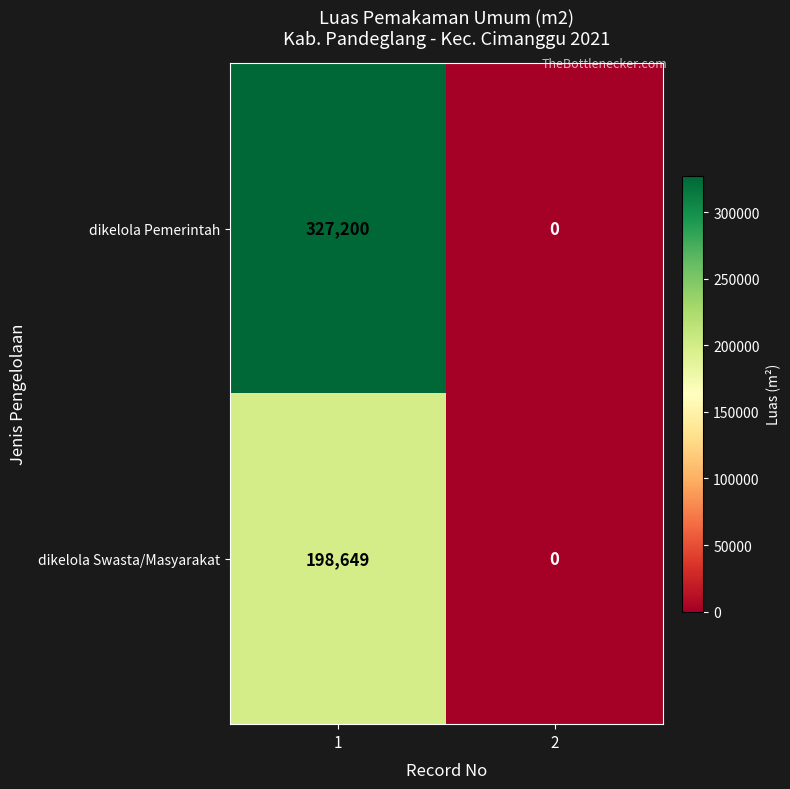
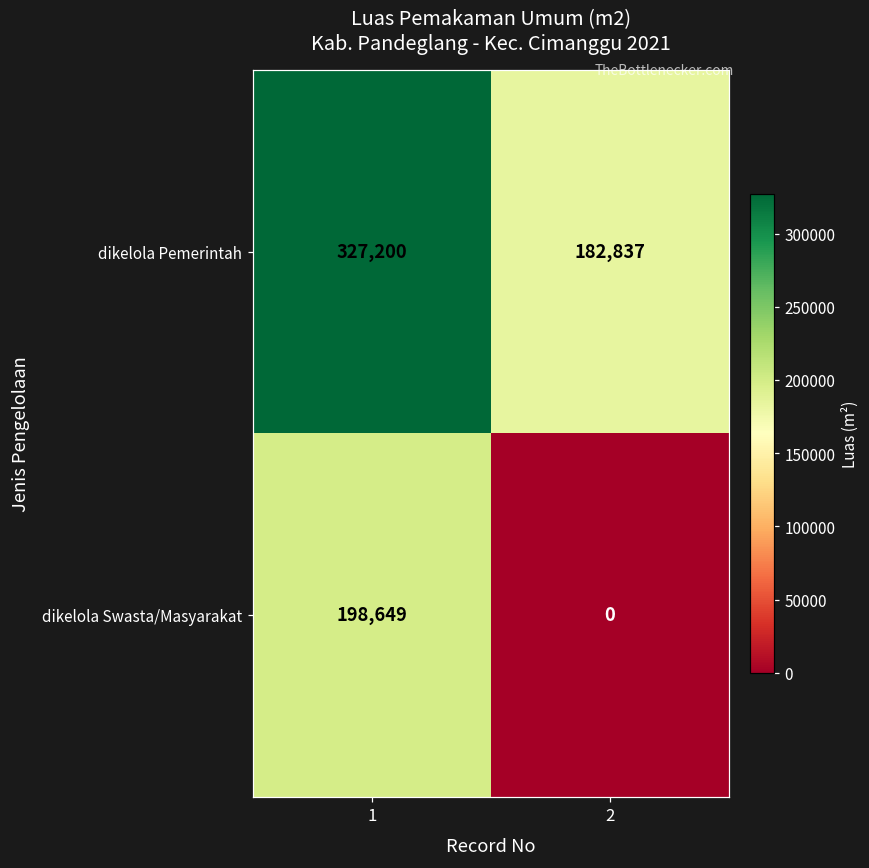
  {
    "dikelola Pemerintah": {
      "1": "327,200",
-     "2": "0"
+     "2": "182,837"
    },
    "dikelola Swasta/Masyarakat": {
      "1": "198,649",
      "2": "0"
    }
  }
